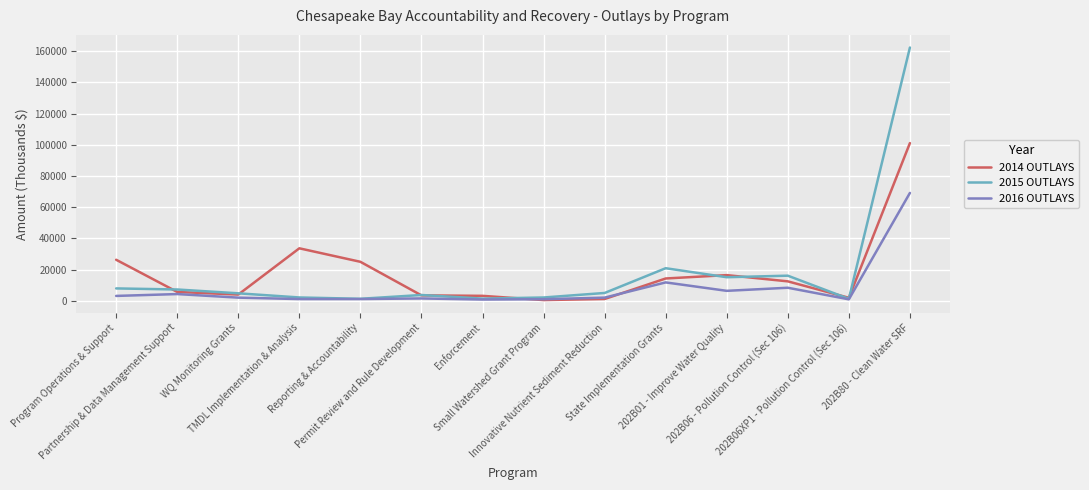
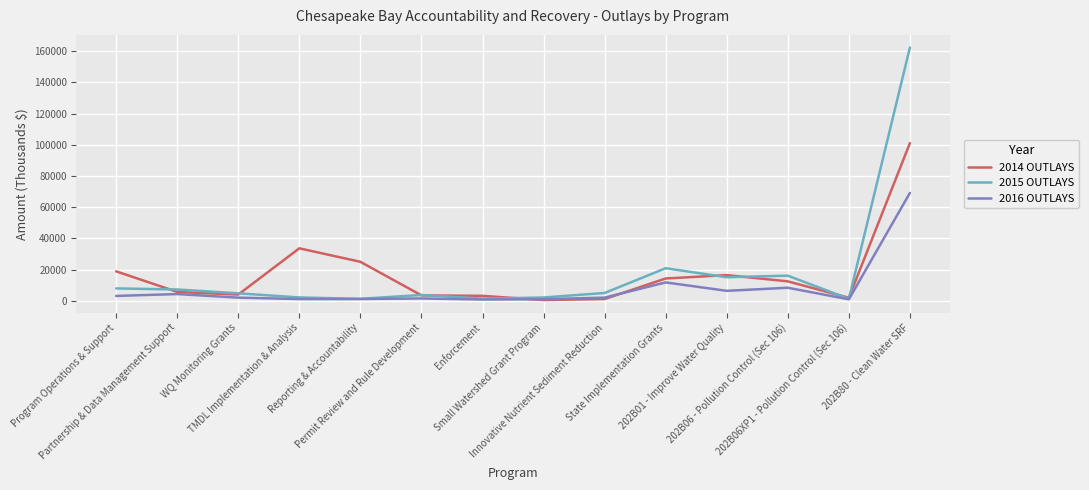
  {
    "2014 OUTLAYS": {
-     "Program Operations & Support": 26000,
+     "Program Operations & Support": 19000,
      "TMDL Implementation & Analysis": 34000,
      "Reporting & Accountability": 25000,
      "Enforcement": 3000,
      "State Implementation Grants": 14000,
      "202B06 - Pollution Control (Sec 106)": 13000,
      "202B80 - Clean Water SRF": 101000
    }
  }
